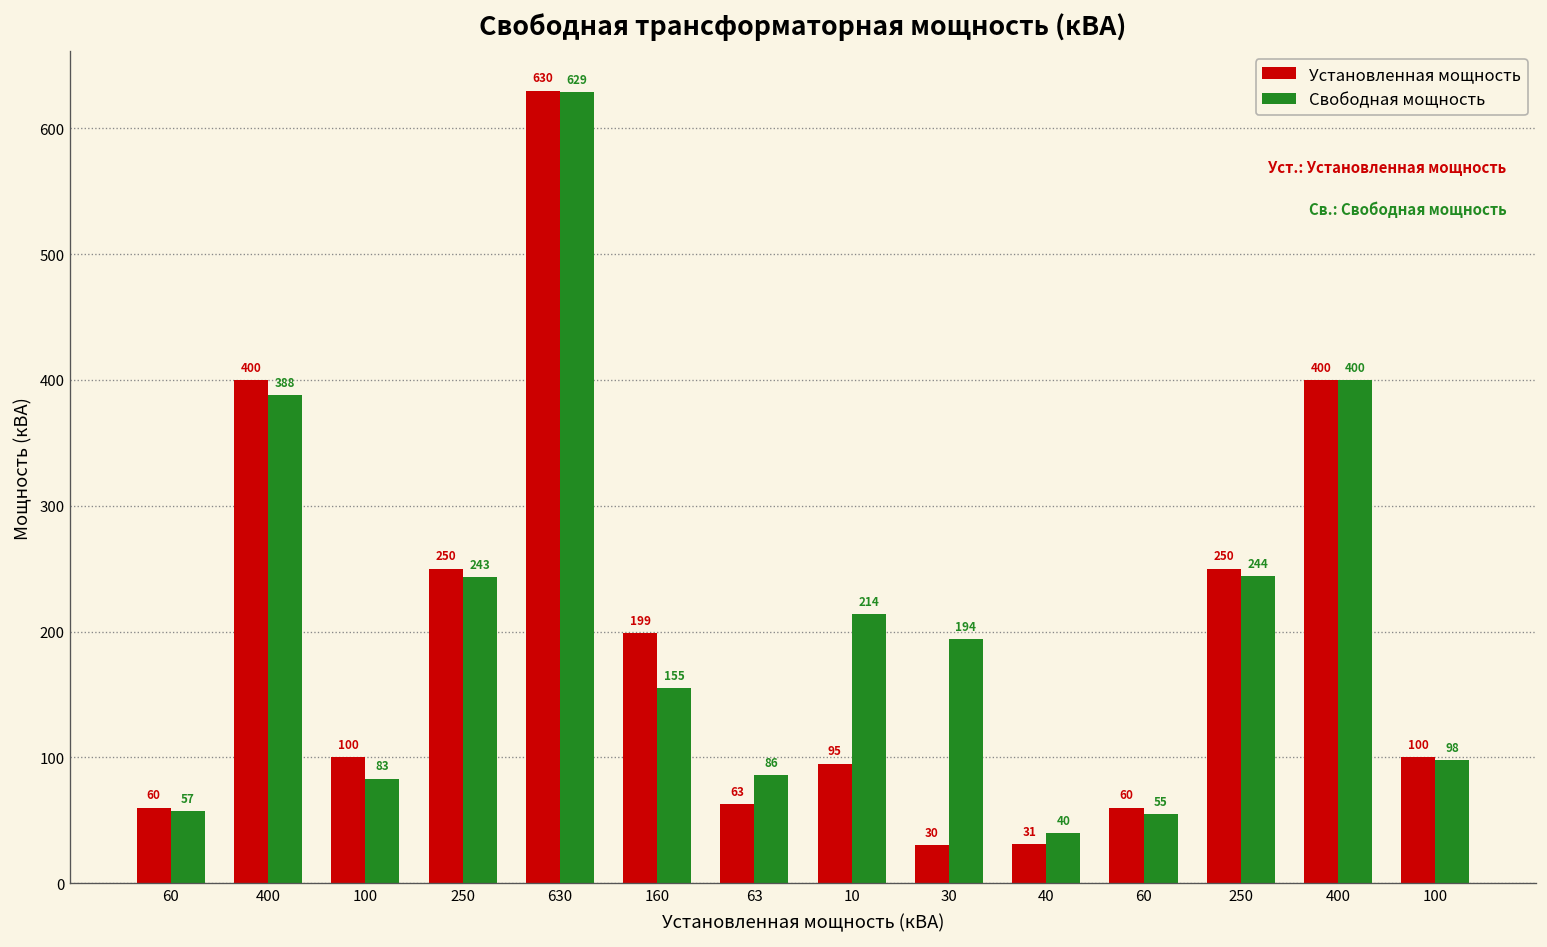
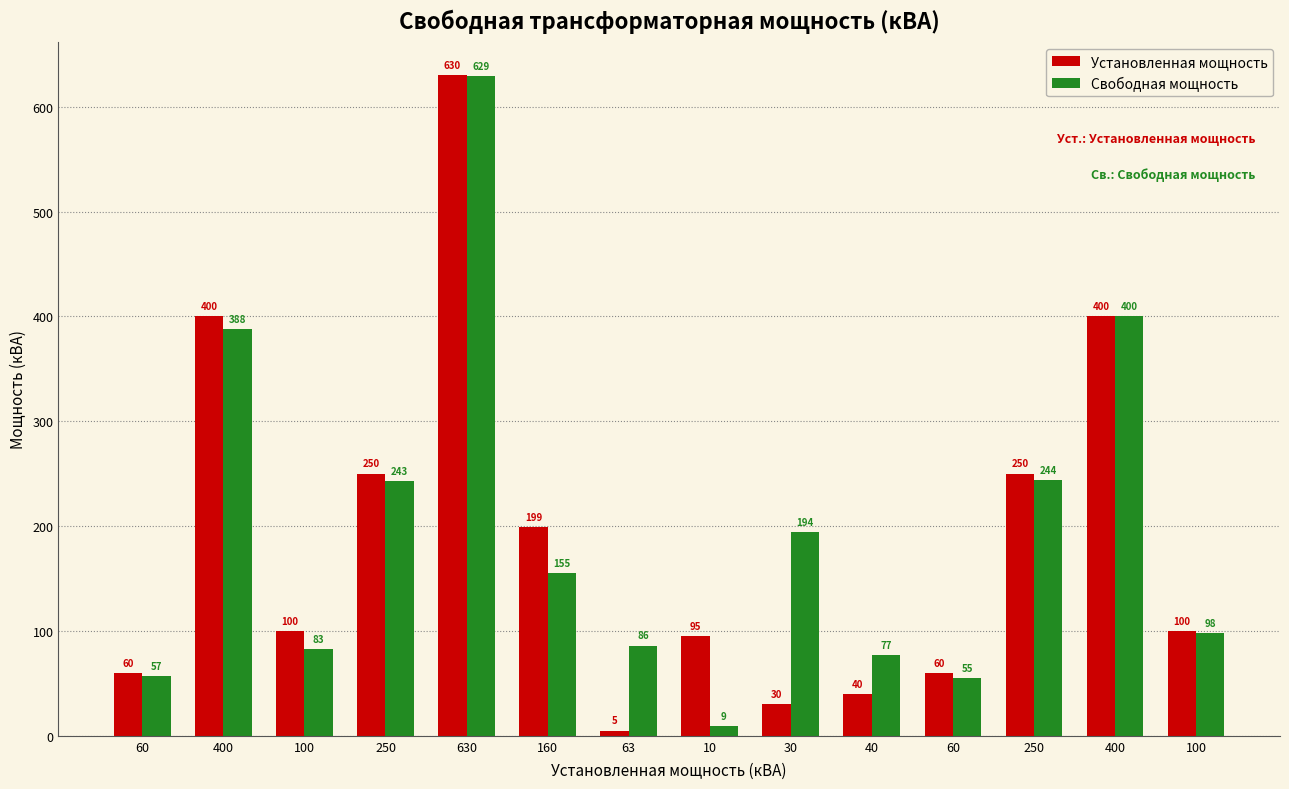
  {
    "Установленная мощность": {
      "630": 630,
      "160": 199,
-     "63": 63,
+     "63": 5,
      "10": 95,
      "30": 30,
-     "40": 31
+     "40": 40
    },
    "Свободная мощность": {
      "630": 629,
      "160": 155,
      "63": 86,
-     "10": 214,
+     "10": 9,
      "30": 194,
-     "40": 40
+     "40": 77
    }
  }
